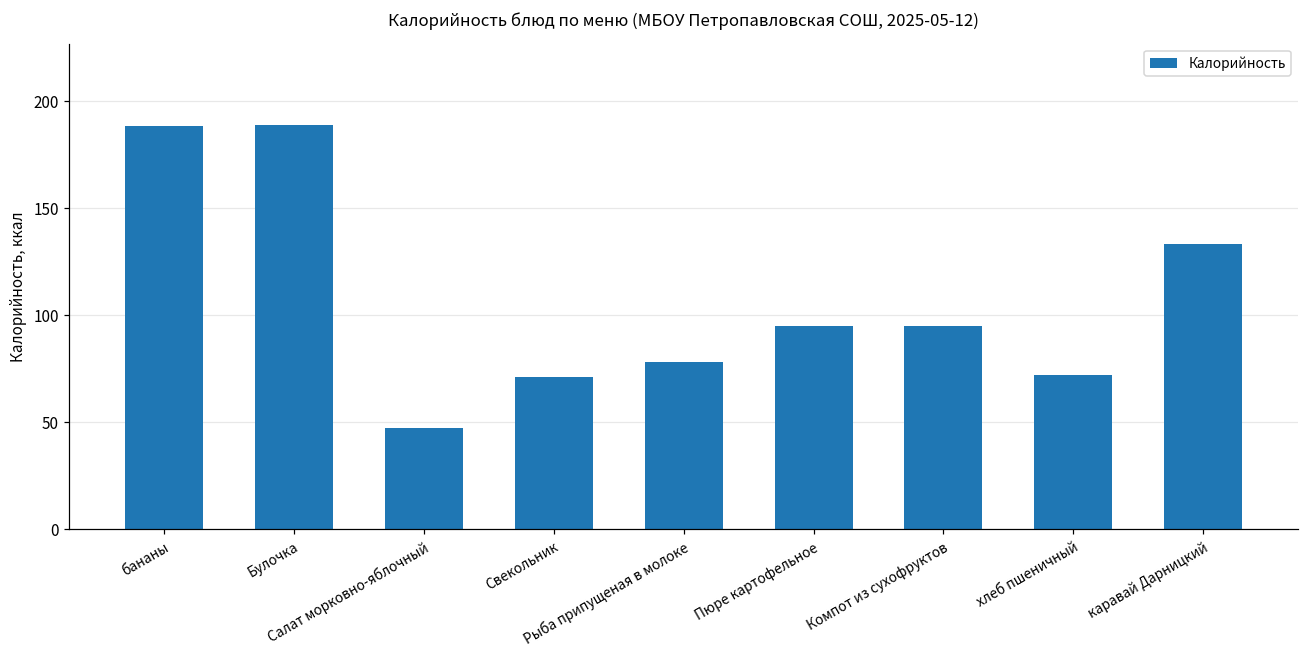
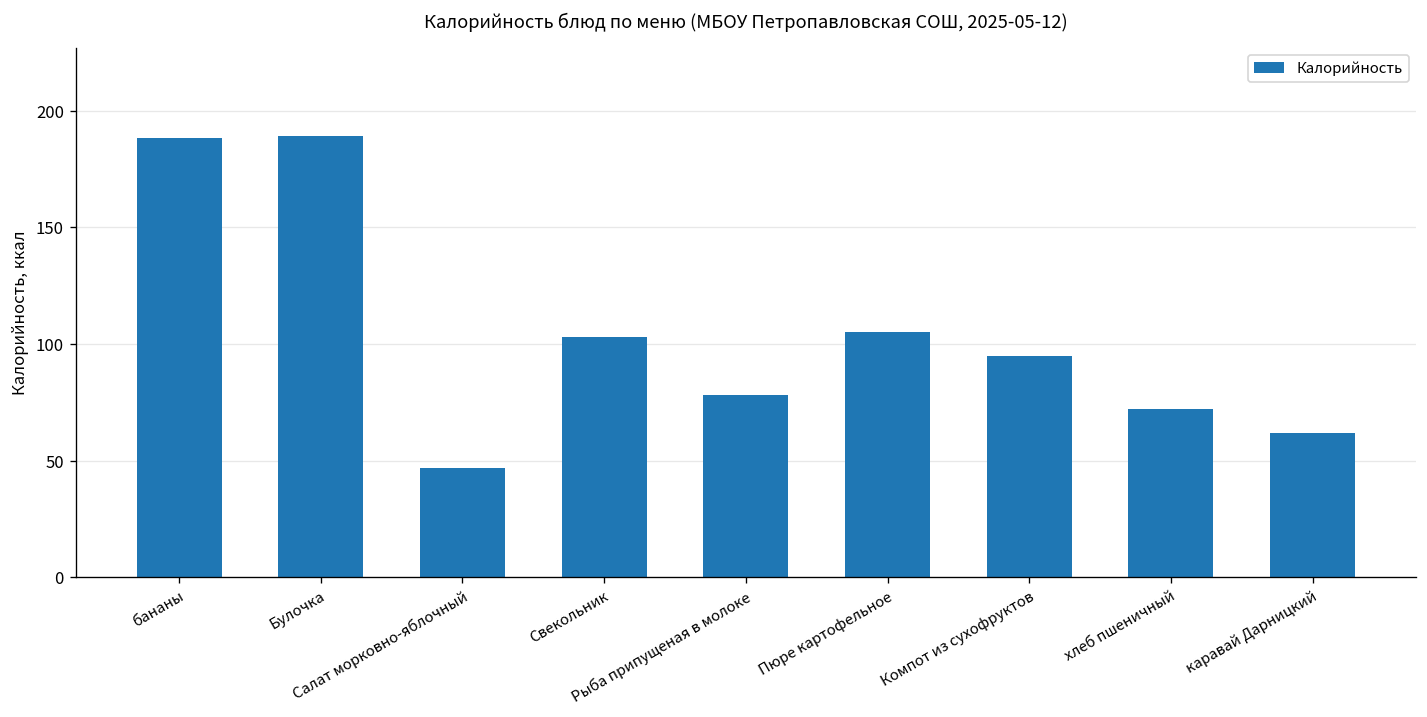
  {
    "бананы": 188,
    "Булочка": 189,
    "Салат морковно-яблочный": 47,
-   "Свекольник": 71,
+   "Свекольник": 103,
    "Рыба припущеная в молоке": 78,
-   "Пюре картофельное": 95,
+   "Пюре картофельное": 105,
    "Компот из сухофруктов": 95,
    "хлеб пшеничный": 72,
-   "каравай Дарницкий": 133
+   "каравай Дарницкий": 62
  }
